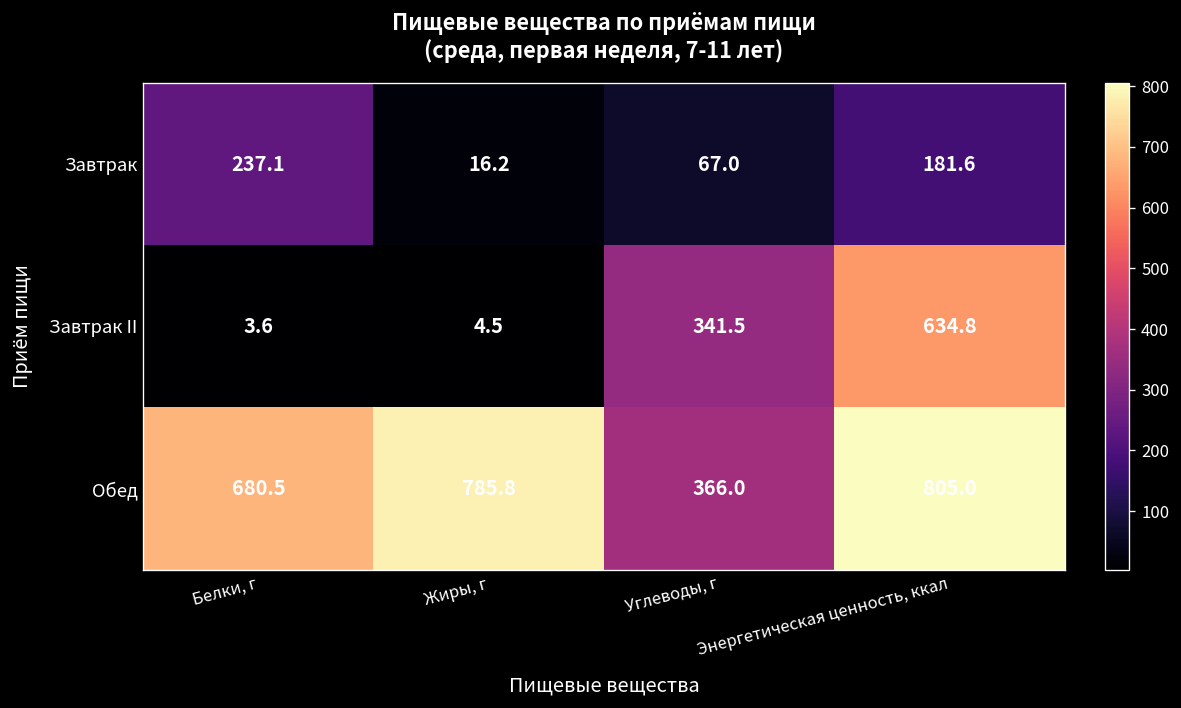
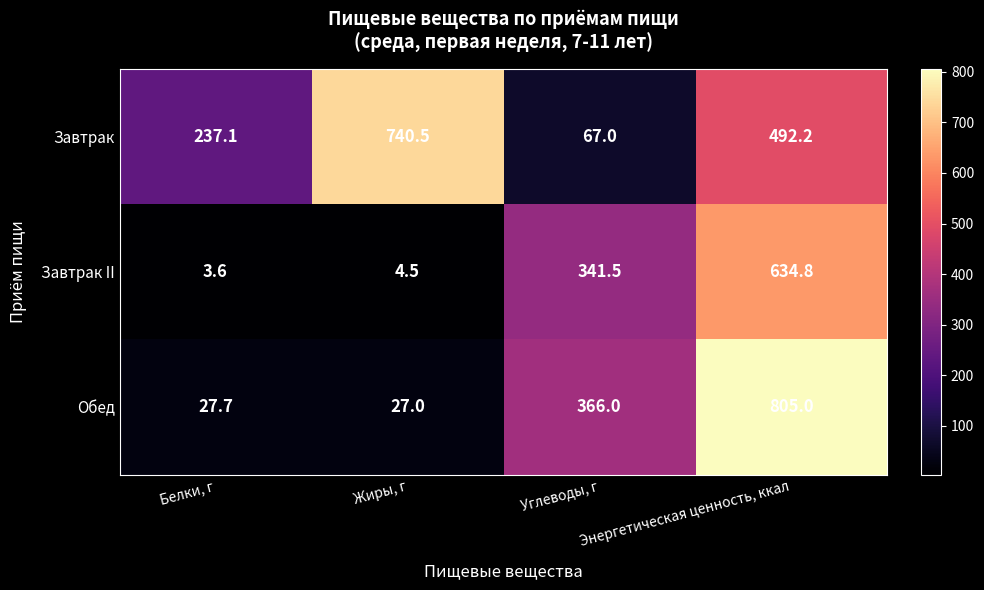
  {
    "Завтрак": {
      "Белки, г": 237.1,
-     "Жиры, г": 16.2,
+     "Жиры, г": 740.5,
      "Углеводы, г": 67.0,
-     "Энергетическая ценность, ккал": 181.6
+     "Энергетическая ценность, ккал": 492.2
    },
    "Завтрак II": {
      "Белки, г": 3.6,
      "Жиры, г": 4.5,
      "Углеводы, г": 341.5,
      "Энергетическая ценность, ккал": 634.8
    },
    "Обед": {
-     "Белки, г": 680.5,
-     "Жиры, г": 785.8,
+     "Белки, г": 27.7,
+     "Жиры, г": 27.0,
      "Углеводы, г": 366.0,
      "Энергетическая ценность, ккал": 805.0
    }
  }
